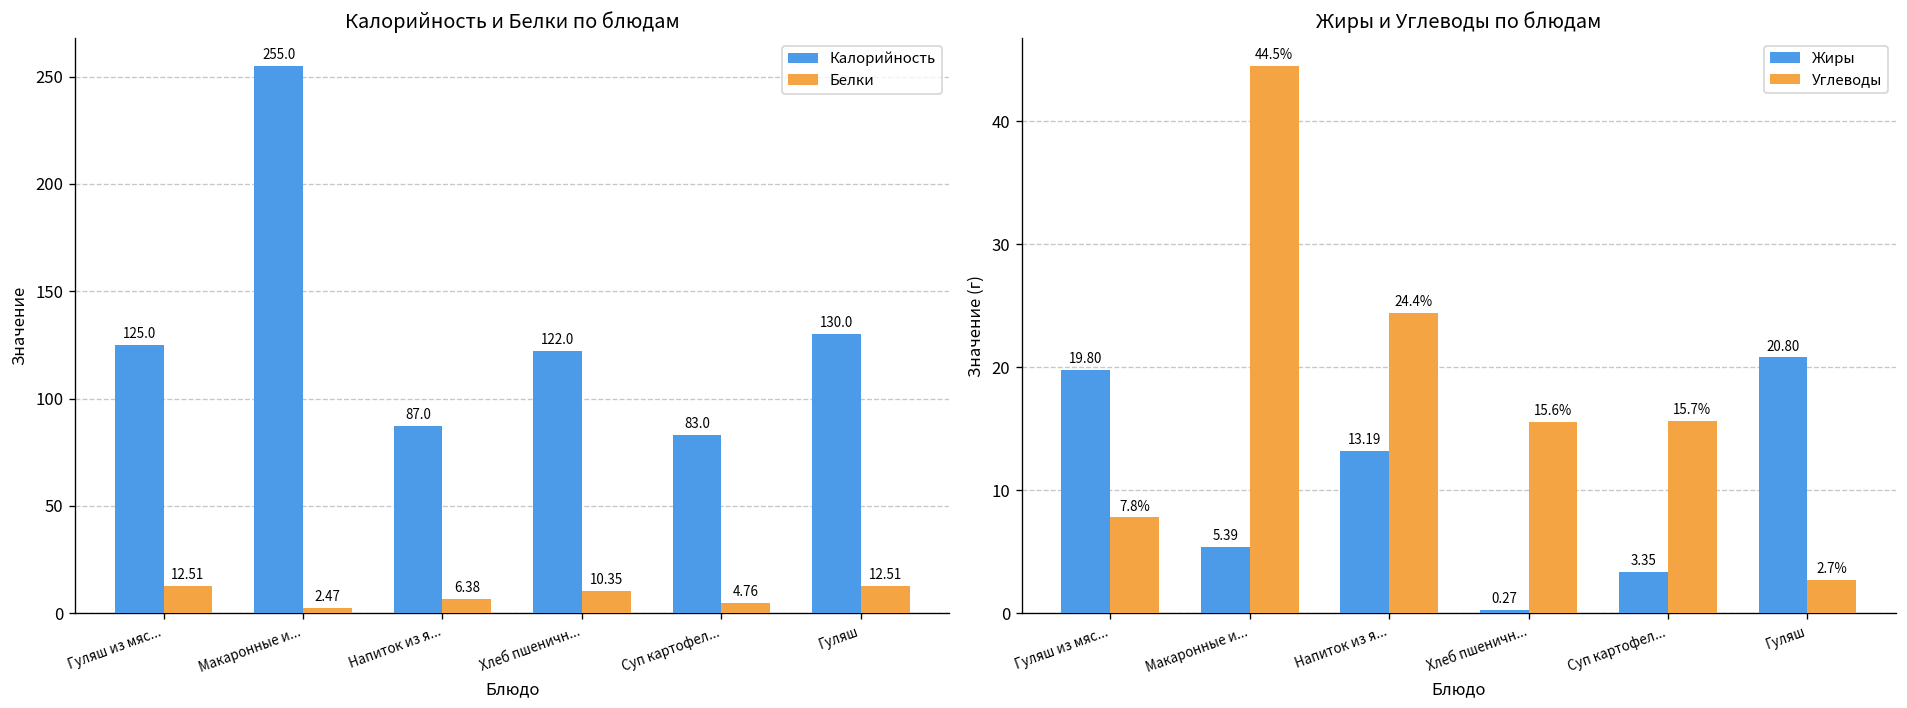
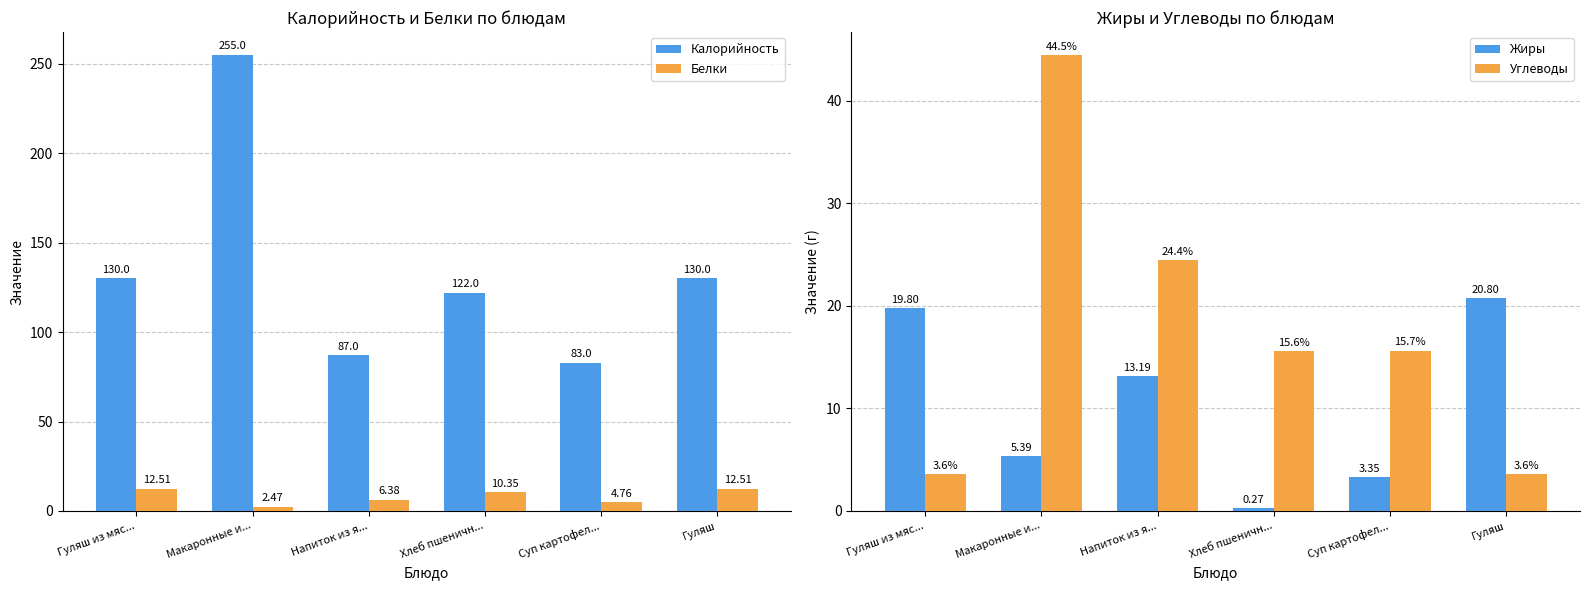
  {
    "Калорийность и Белки по блюдам": {
      "Калорийность": {
-       "Гуляш из мяс...": "125.0",
+       "Гуляш из мяс...": "130.0",
        "Макаронные и...": "255.0",
        "Напиток из я...": "87.0",
        "Хлеб пшеничн...": "122.0",
        "Суп картофел...": "83.0",
        "Гуляш": "130.0"
      },
      "Белки": {
        "Гуляш из мяс...": "12.51",
        "Макаронные и...": "2.47",
        "Напиток из я...": "6.38",
        "Хлеб пшеничн...": "10.35",
        "Суп картофел...": "4.76",
        "Гуляш": "12.51"
      }
    },
    "Жиры и Углеводы по блюдам": {
      "Жиры": {
        "Гуляш из мяс...": "19.80",
        "Макаронные и...": "5.39",
        "Напиток из я...": "13.19",
        "Хлеб пшеничн...": "0.27",
        "Суп картофел...": "3.35",
        "Гуляш": "20.80"
      },
      "Углеводы": {
-       "Гуляш из мяс...": "7.8%",
+       "Гуляш из мяс...": "3.6%",
        "Макаронные и...": "44.5%",
        "Напиток из я...": "24.4%",
        "Хлеб пшеничн...": "15.6%",
        "Суп картофел...": "15.7%",
-       "Гуляш": "2.7%"
+       "Гуляш": "3.6%"
      }
    }
  }
